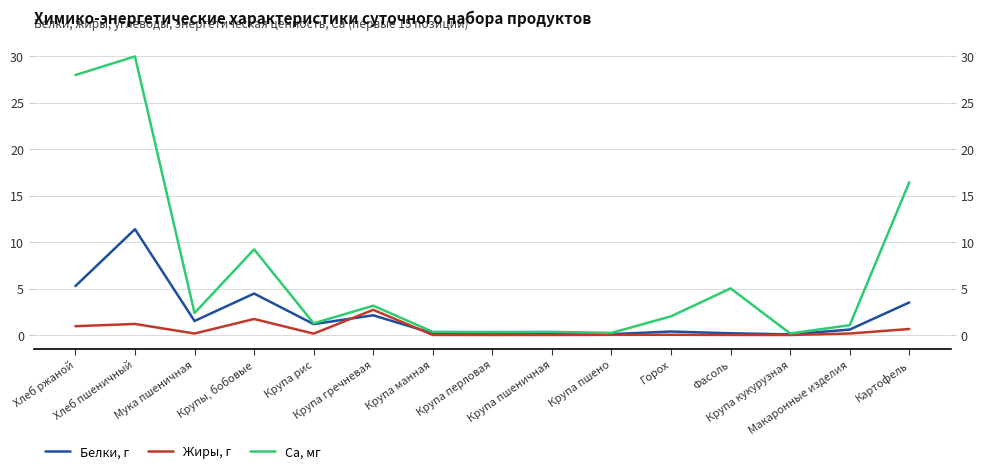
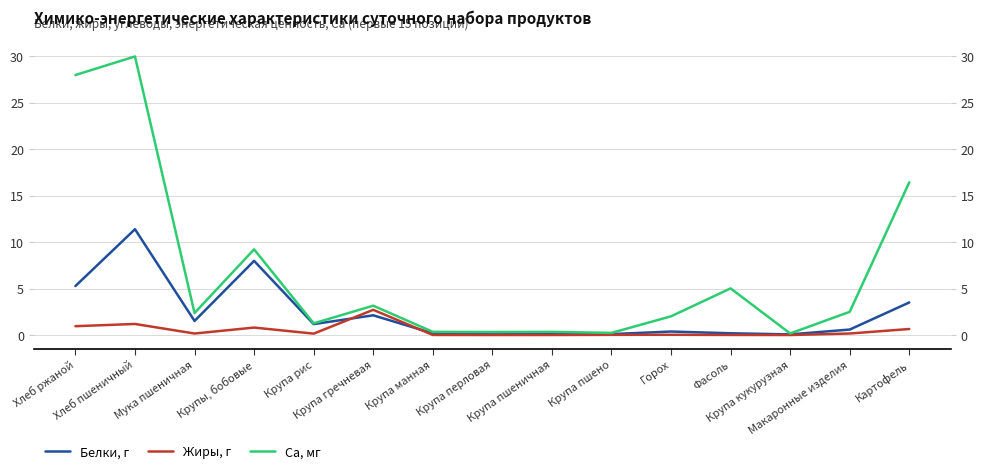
  {
    "Белки, г": {
      "Хлеб ржаной": 5,
      "Хлеб пшеничный": 11,
      "Мука пшеничная": 2,
-     "Крупы, бобовые": 4,
+     "Крупы, бобовые": 8,
      "Крупа гречневая": 2,
      "Горох": 0,
      "Макаронные изделия": 1,
      "Картофель": 4
    },
    "Жиры, г": {
      "Хлеб ржаной": 1,
      "Хлеб пшеничный": 1,
      "Мука пшеничная": 0,
-     "Крупы, бобовые": 2,
+     "Крупы, бобовые": 1,
      "Крупа рис": 0,
      "Крупа гречневая": 3,
      "Горох": 0,
      "Макаронные изделия": 0,
      "Картофель": 1
    },
    "Ca, мг": {
      "Хлеб ржаной": 28,
      "Хлеб пшеничный": 30,
      "Мука пшеничная": 2,
      "Крупы, бобовые": 9,
      "Крупа гречневая": 3,
      "Горох": 2,
      "Фасоль": 5,
-     "Макаронные изделия": 1,
+     "Макаронные изделия": 3,
      "Картофель": 16
    }
  }
